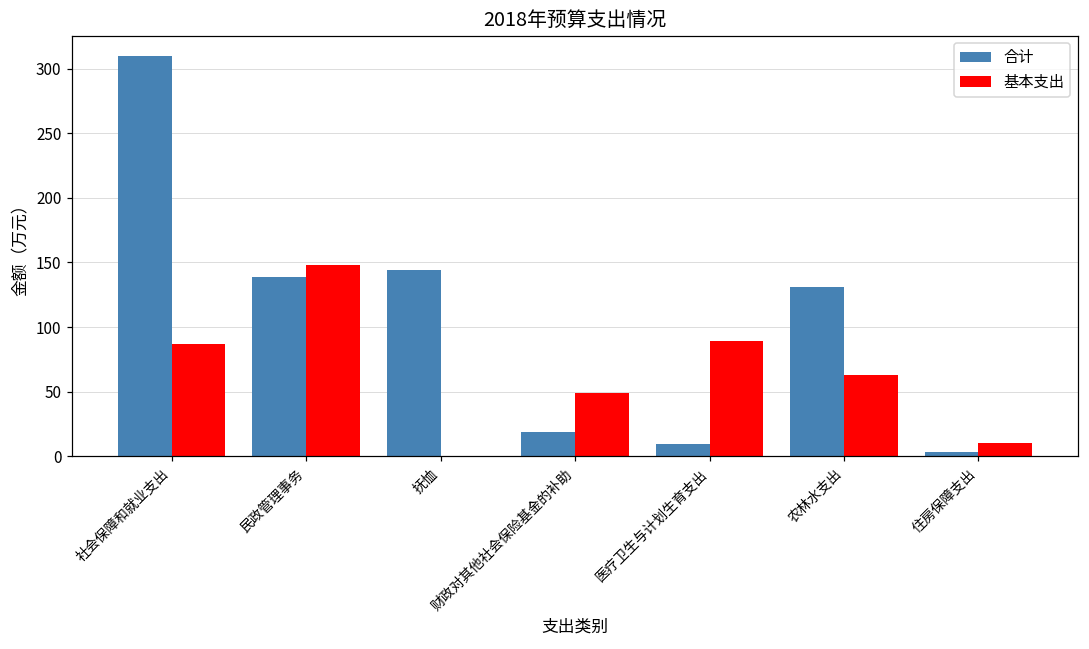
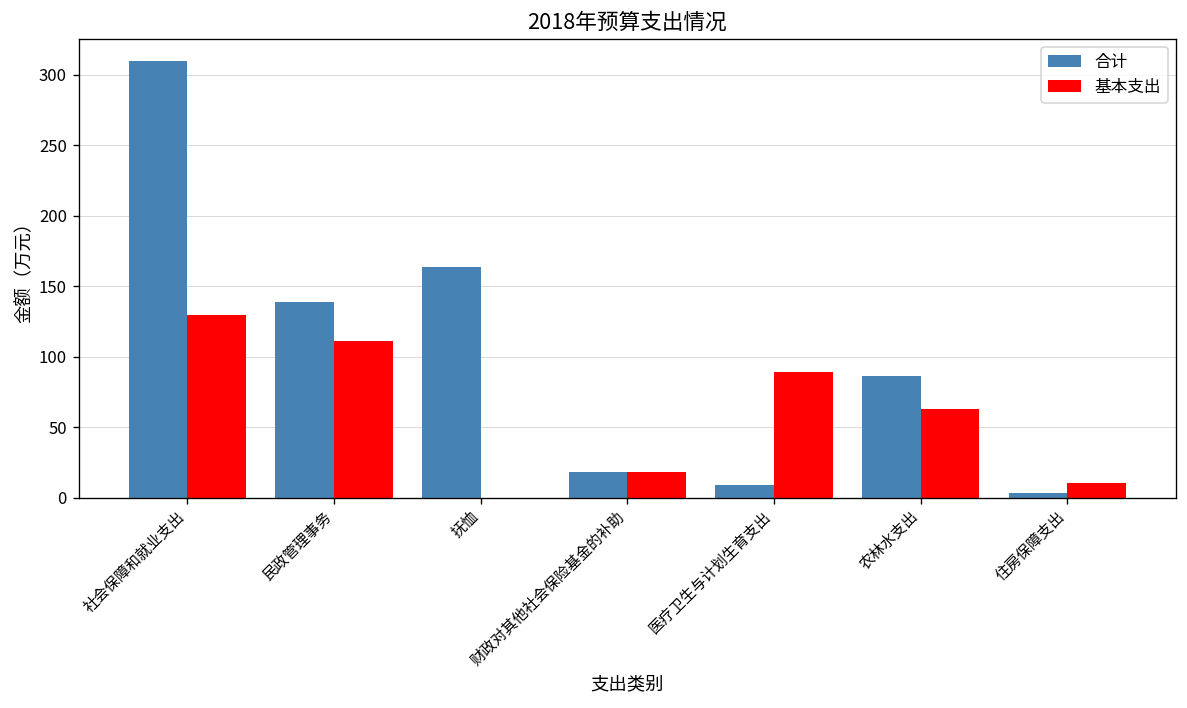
  {
    "合计": {
      "社会保障和就业支出": 310,
      "民政管理事务": 139,
-     "抚恤": 144,
+     "抚恤": 164,
      "财政对其他社会保险基金的补助": 18,
      "医疗卫生与计划生育支出": 9,
-     "农林水支出": 131,
+     "农林水支出": 86,
      "住房保障支出": 4
    },
    "基本支出": {
-     "社会保障和就业支出": 87,
-     "民政管理事务": 148,
+     "社会保障和就业支出": 130,
+     "民政管理事务": 111,
      "抚恤": 0,
-     "财政对其他社会保险基金的补助": 49,
+     "财政对其他社会保险基金的补助": 18,
      "医疗卫生与计划生育支出": 89,
      "农林水支出": 63,
      "住房保障支出": 11
    }
  }
